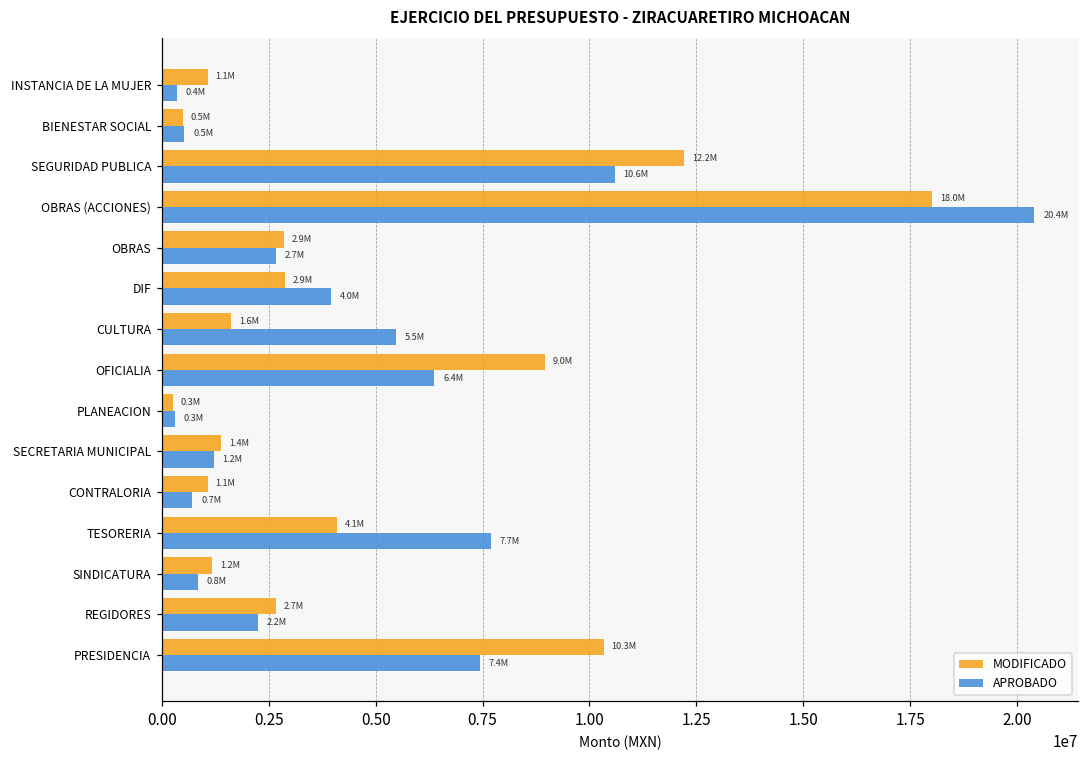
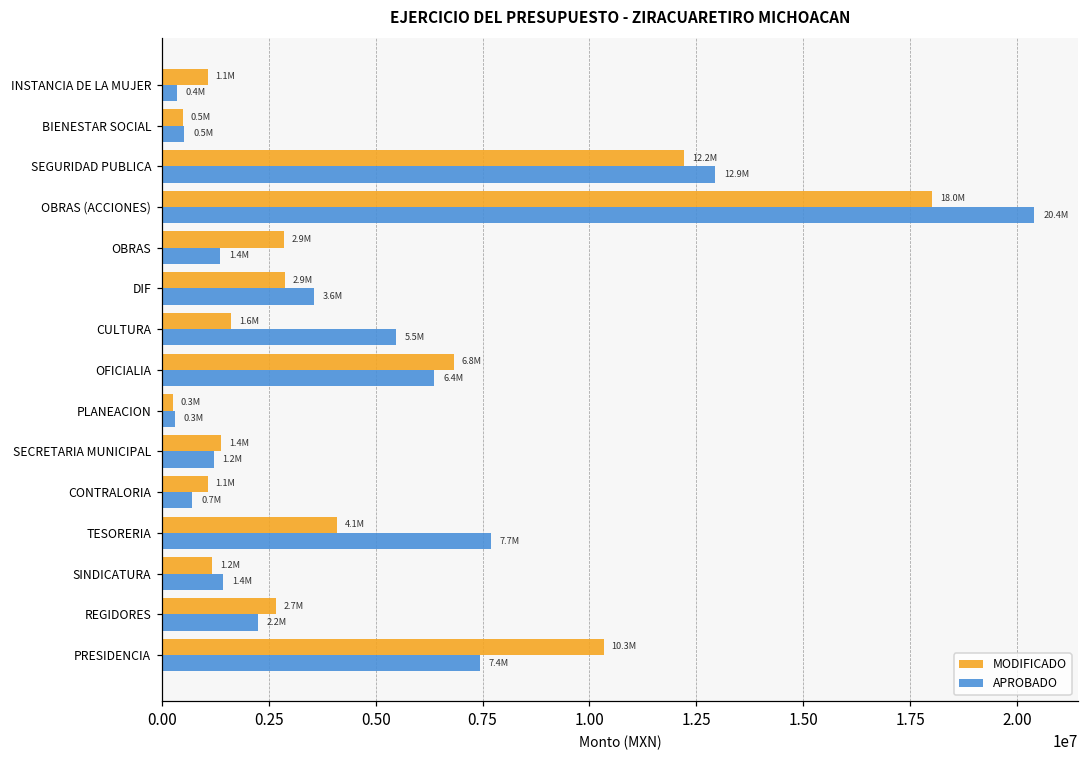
  {
    "MODIFICADO": {
      "INSTANCIA DE LA MUJER": "1.1M",
      "BIENESTAR SOCIAL": "0.5M",
      "SEGURIDAD PUBLICA": "12.2M",
      "OBRAS (ACCIONES)": "18.0M",
      "OBRAS": "2.9M",
      "DIF": "2.9M",
      "CULTURA": "1.6M",
-     "OFICIALIA": "9.0M",
+     "OFICIALIA": "6.8M",
      "PLANEACION": "0.3M",
      "SECRETARIA MUNICIPAL": "1.4M",
      "CONTRALORIA": "1.1M",
      "TESORERIA": "4.1M",
      "SINDICATURA": "1.2M",
      "REGIDORES": "2.7M",
      "PRESIDENCIA": "10.3M"
    },
    "APROBADO": {
      "INSTANCIA DE LA MUJER": "0.4M",
      "BIENESTAR SOCIAL": "0.5M",
-     "SEGURIDAD PUBLICA": "10.6M",
+     "SEGURIDAD PUBLICA": "12.9M",
      "OBRAS (ACCIONES)": "20.4M",
-     "OBRAS": "2.7M",
-     "DIF": "4.0M",
+     "OBRAS": "1.4M",
+     "DIF": "3.6M",
      "CULTURA": "5.5M",
      "OFICIALIA": "6.4M",
      "PLANEACION": "0.3M",
      "SECRETARIA MUNICIPAL": "1.2M",
      "CONTRALORIA": "0.7M",
      "TESORERIA": "7.7M",
-     "SINDICATURA": "0.8M",
+     "SINDICATURA": "1.4M",
      "REGIDORES": "2.2M",
      "PRESIDENCIA": "7.4M"
    }
  }
